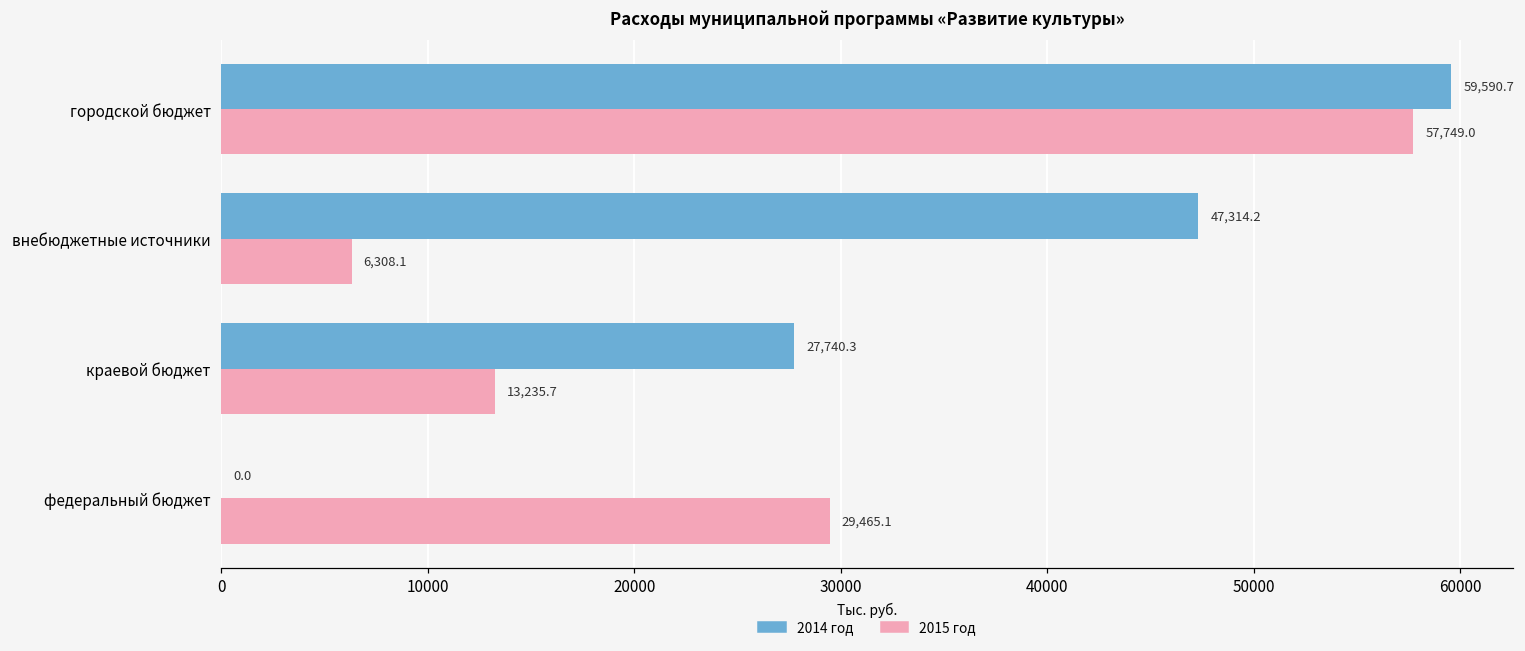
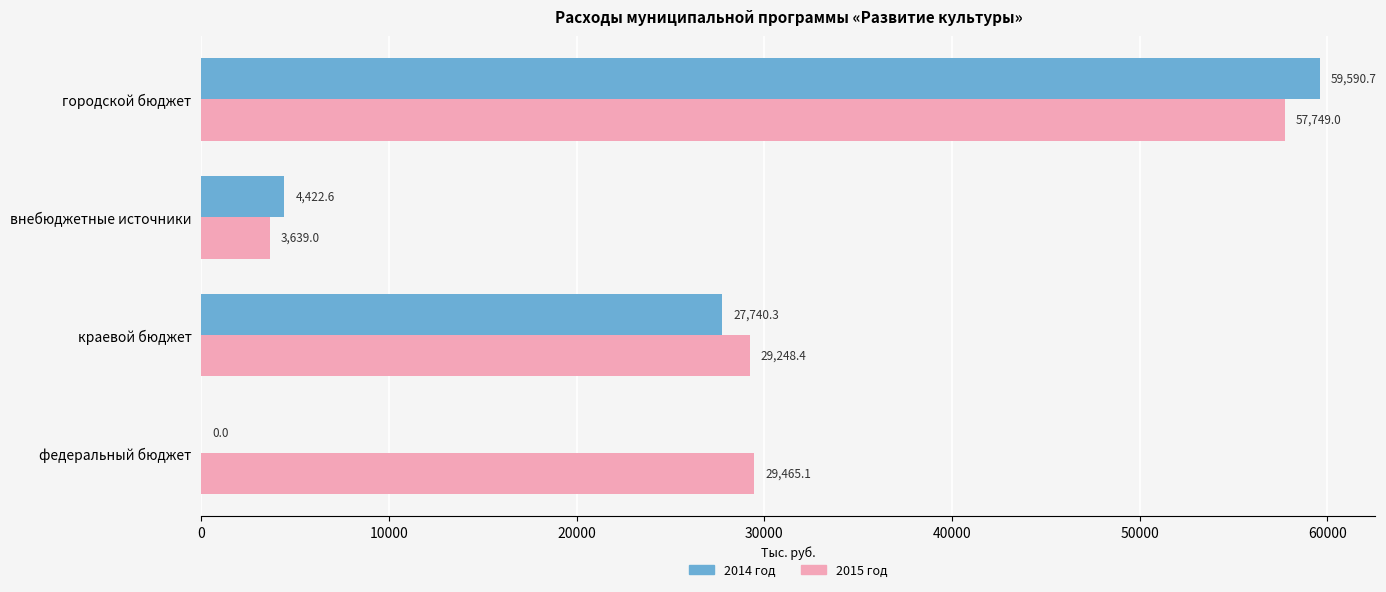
  {
    "2014 год": {
      "городской бюджет": "59,590.7",
-     "внебюджетные источники": "47,314.2",
+     "внебюджетные источники": "4,422.6",
      "краевой бюджет": "27,740.3",
      "федеральный бюджет": "0.0"
    },
    "2015 год": {
      "городской бюджет": "57,749.0",
-     "внебюджетные источники": "6,308.1",
-     "краевой бюджет": "13,235.7",
+     "внебюджетные источники": "3,639.0",
+     "краевой бюджет": "29,248.4",
      "федеральный бюджет": "29,465.1"
    }
  }
